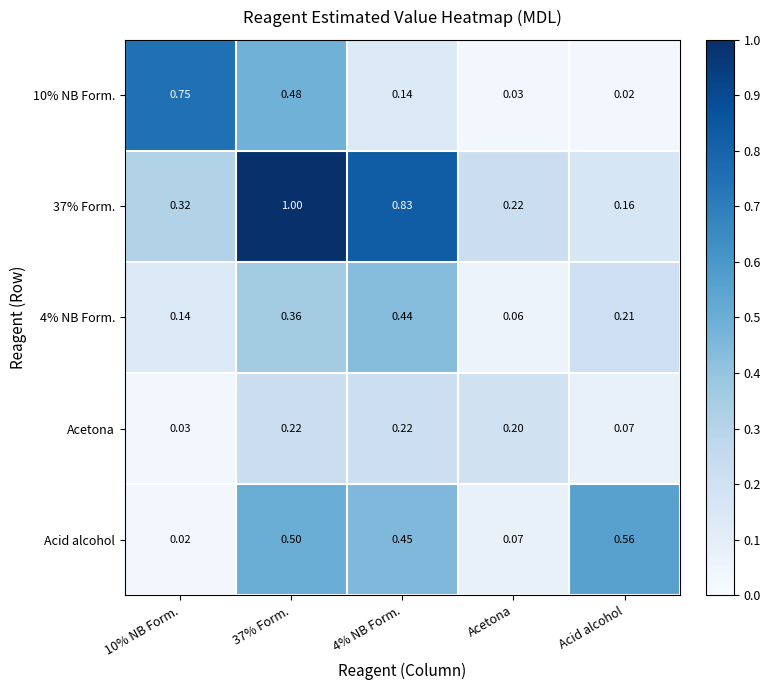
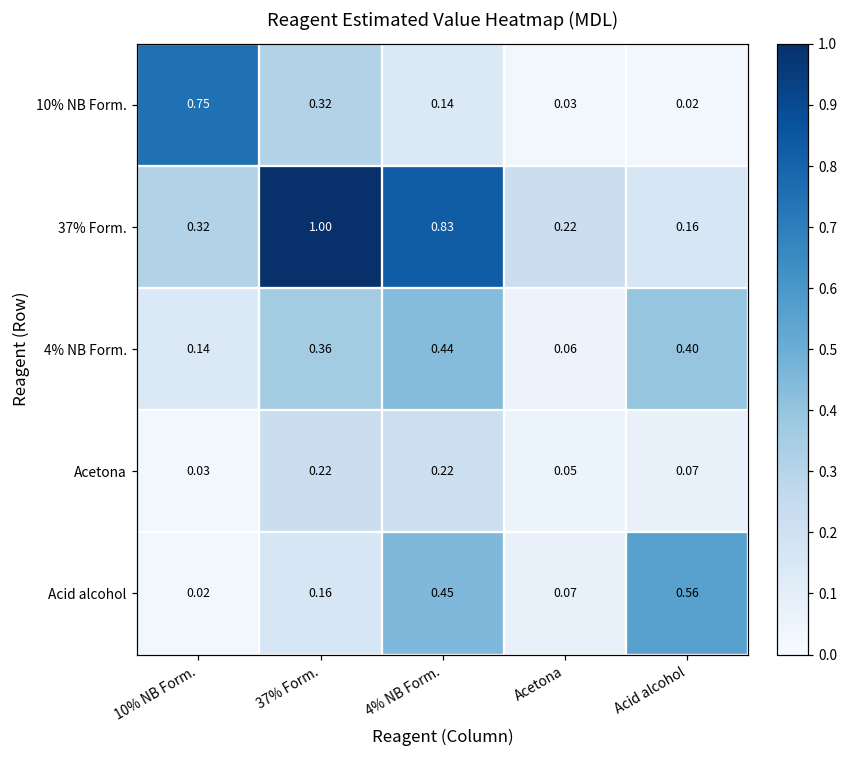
  {
    "10% NB Form.": {
      "10% NB Form.": 0.75,
-     "37% Form.": 0.48,
+     "37% Form.": 0.32,
      "4% NB Form.": 0.14,
      "Acetona": 0.03,
      "Acid alcohol": 0.02
    },
    "37% Form.": {
      "10% NB Form.": 0.32,
      "37% Form.": 1.00,
      "4% NB Form.": 0.83,
      "Acetona": 0.22,
      "Acid alcohol": 0.16
    },
    "4% NB Form.": {
      "10% NB Form.": 0.14,
      "37% Form.": 0.36,
      "4% NB Form.": 0.44,
      "Acetona": 0.06,
-     "Acid alcohol": 0.21
+     "Acid alcohol": 0.40
    },
    "Acetona": {
      "10% NB Form.": 0.03,
      "37% Form.": 0.22,
      "4% NB Form.": 0.22,
-     "Acetona": 0.20,
+     "Acetona": 0.05,
      "Acid alcohol": 0.07
    },
    "Acid alcohol": {
      "10% NB Form.": 0.02,
-     "37% Form.": 0.50,
+     "37% Form.": 0.16,
      "4% NB Form.": 0.45,
      "Acetona": 0.07,
      "Acid alcohol": 0.56
    }
  }
